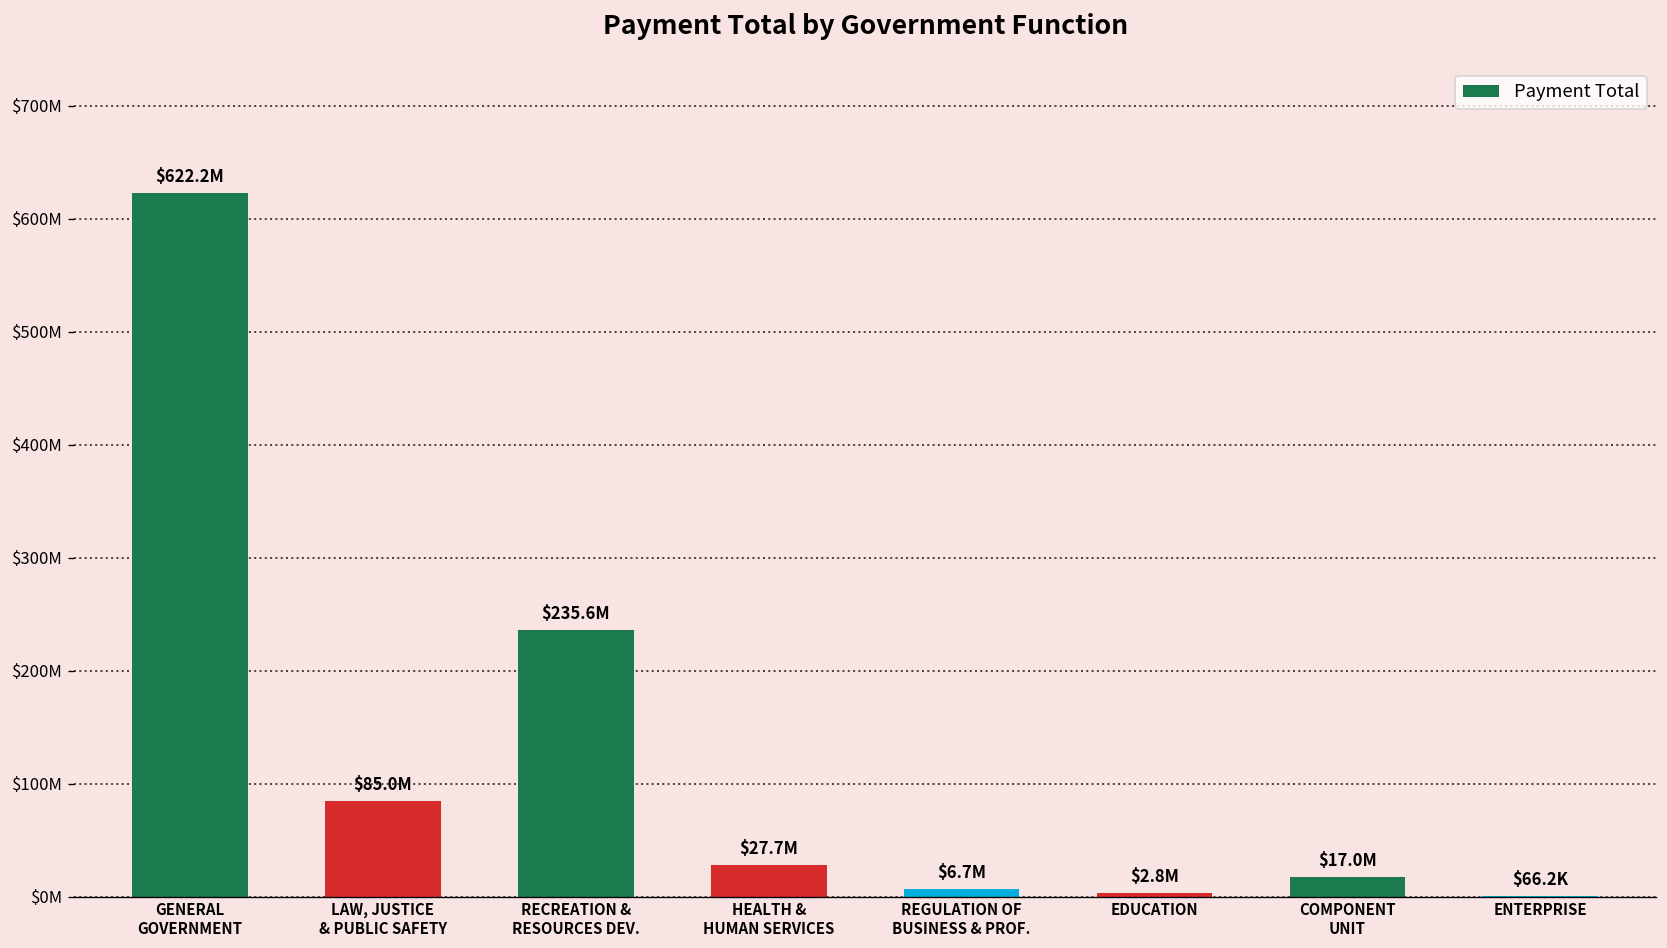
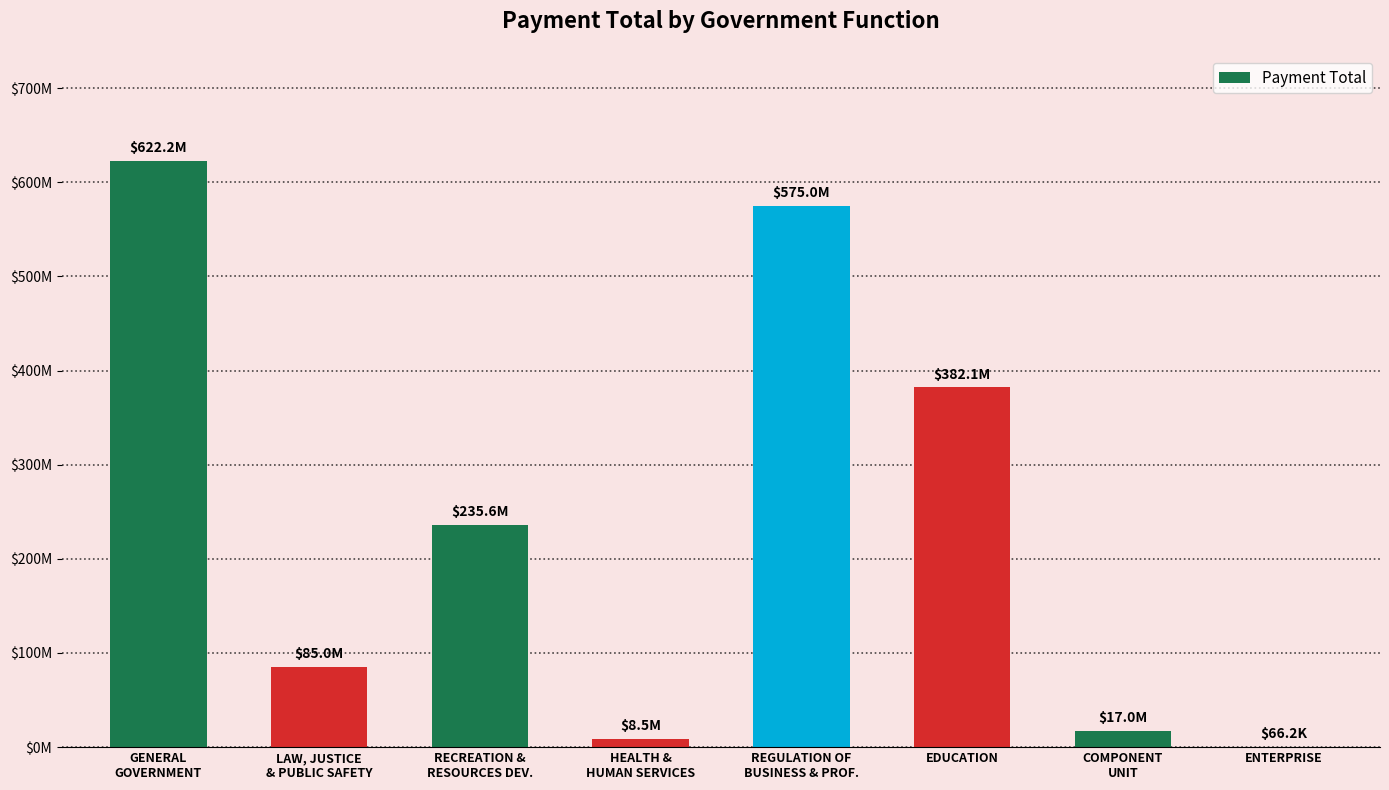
  {
    "GENERAL GOVERNMENT": "$622.2M",
    "LAW, JUSTICE & PUBLIC SAFETY": "$85.0M",
    "RECREATION & RESOURCES DEV.": "$235.6M",
-   "HEALTH & HUMAN SERVICES": "$27.7M",
-   "REGULATION OF BUSINESS & PROF.": "$6.7M",
-   "EDUCATION": "$2.8M",
+   "HEALTH & HUMAN SERVICES": "$8.5M",
+   "REGULATION OF BUSINESS & PROF.": "$575.0M",
+   "EDUCATION": "$382.1M",
    "COMPONENT UNIT": "$17.0M",
    "ENTERPRISE": "$66.2K"
  }
